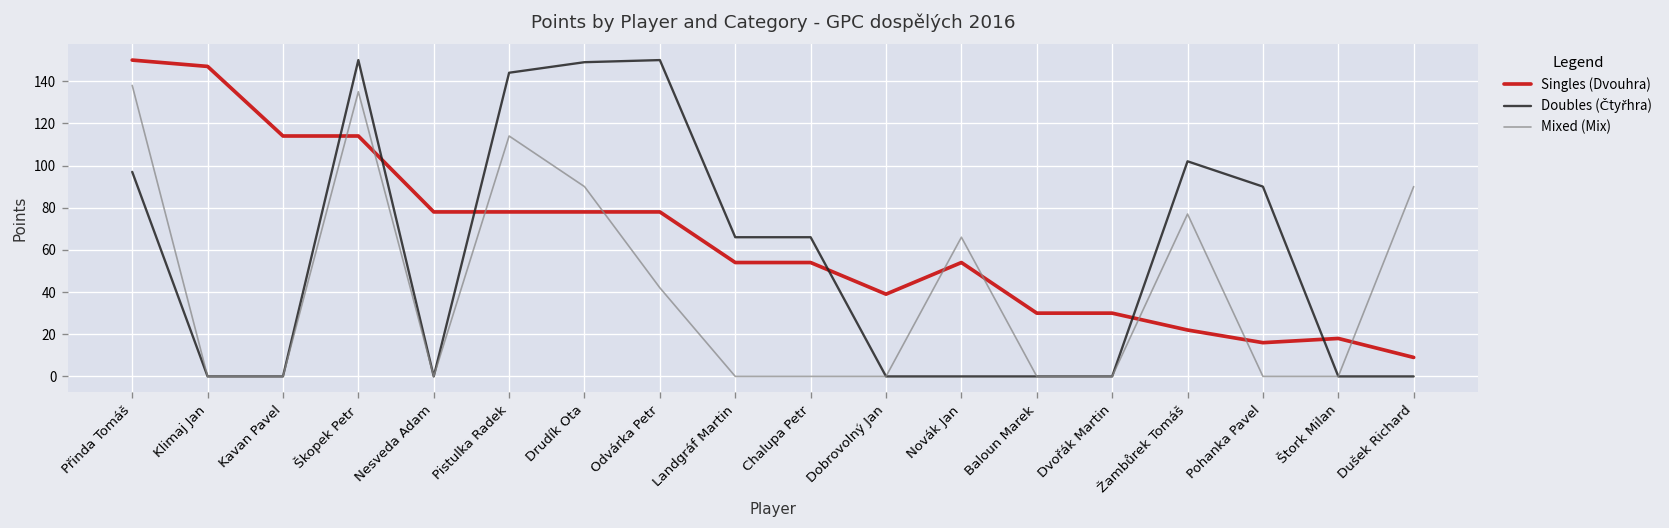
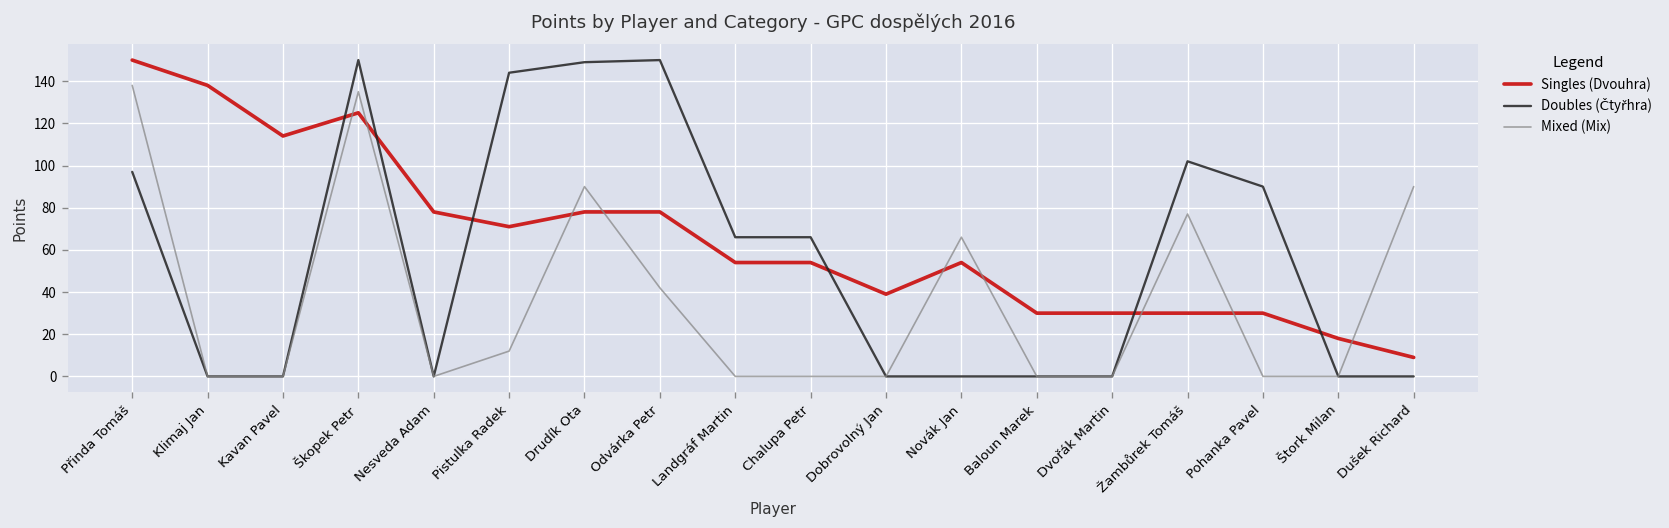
  {
    "Singles (Dvouhra)": {
      "Přinda Tomáš": 150,
-     "Klimaj Jan": 147,
+     "Klimaj Jan": 138,
      "Kavan Pavel": 114,
-     "Škopek Petr": 114,
+     "Škopek Petr": 125,
      "Nesveda Adam": 78,
-     "Pistulka Radek": 78,
+     "Pistulka Radek": 71,
      "Drudík Ota": 78,
      "Odvárka Petr": 78,
      "Landgráf Martin": 54,
      "Chalupa Petr": 54,
      "Dobrovolný Jan": 39,
      "Novák Jan": 54,
      "Baloun Marek": 30,
      "Dvořák Martin": 30,
-     "Žambůrek Tomáš": 22,
-     "Pohanka Pavel": 16,
+     "Žambůrek Tomáš": 30,
+     "Pohanka Pavel": 30,
      "Štork Milan": 18,
      "Dušek Richard": 9
    },
    "Doubles (Čtyřhra)": {
      "Přinda Tomáš": 97,
      "Škopek Petr": 150,
      "Pistulka Radek": 144,
      "Drudík Ota": 149,
      "Odvárka Petr": 150,
      "Landgráf Martin": 66,
      "Chalupa Petr": 66,
      "Novák Jan": 0,
      "Žambůrek Tomáš": 102,
      "Pohanka Pavel": 90,
      "Dušek Richard": 0
    },
    "Mixed (Mix)": {
      "Přinda Tomáš": 138,
      "Škopek Petr": 135,
-     "Pistulka Radek": 114,
+     "Pistulka Radek": 12,
      "Drudík Ota": 90,
      "Odvárka Petr": 42,
      "Landgráf Martin": 0,
      "Chalupa Petr": 0,
      "Novák Jan": 66,
      "Žambůrek Tomáš": 77,
      "Pohanka Pavel": 0,
      "Dušek Richard": 90
    }
  }
